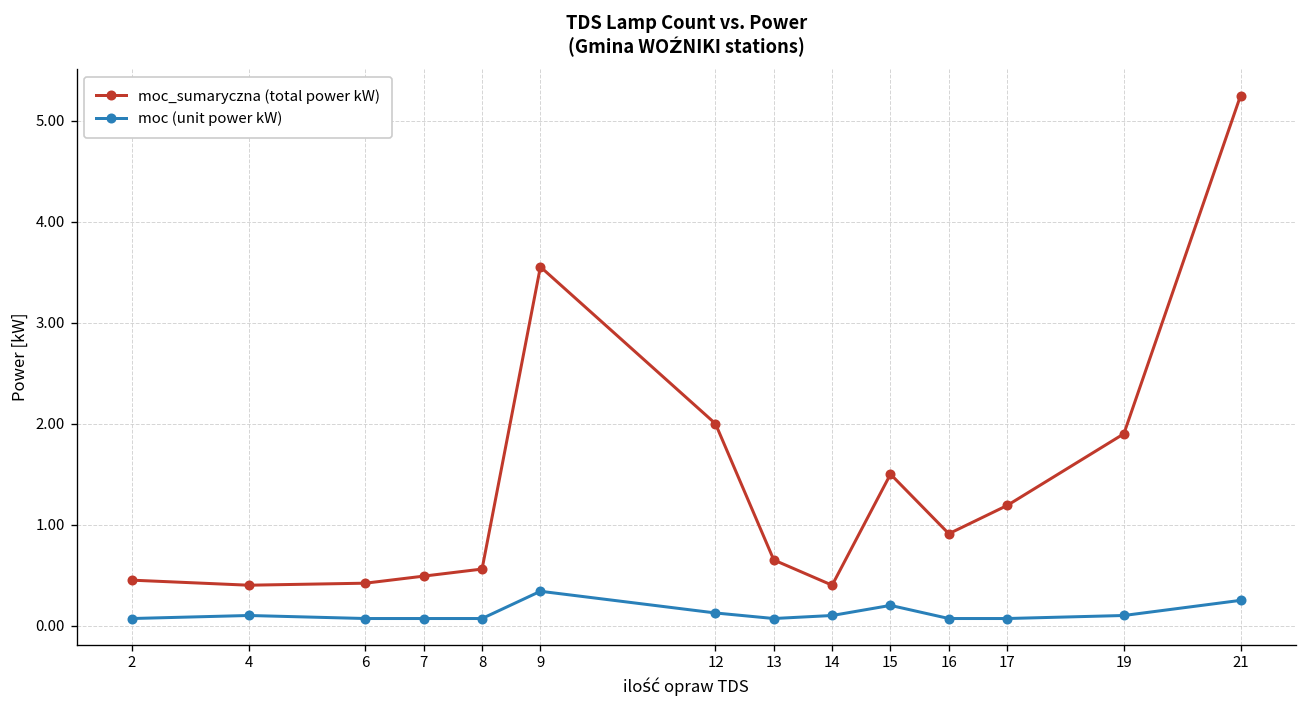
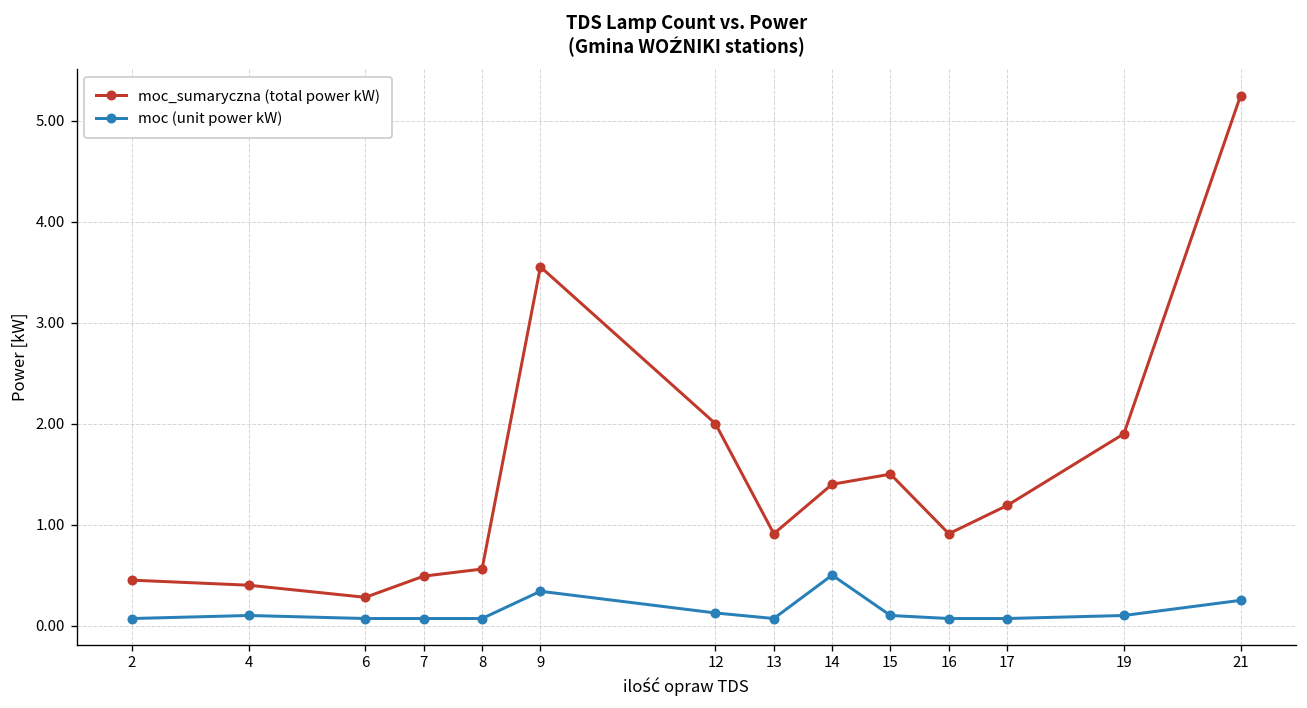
  {
    "moc_sumaryczna (total power kW)": {
      "2": 0.5,
      "4": 0.4,
-     "6": 0.4,
+     "6": 0.3,
      "7": 0.5,
      "8": 0.6,
      "9": 3.6,
      "12": 2.0,
-     "13": 0.7,
-     "14": 0.4,
+     "13": 0.9,
+     "14": 1.4,
      "15": 1.5,
      "16": 0.9,
      "17": 1.2,
      "19": 1.9,
      "21": 5.3
    },
    "moc (unit power kW)": {
      "2": 0.1,
      "4": 0.1,
      "6": 0.1,
      "7": 0.1,
      "8": 0.1,
      "9": 0.3,
      "12": 0.1,
      "13": 0.1,
-     "14": 0.1,
-     "15": 0.2,
+     "14": 0.5,
+     "15": 0.1,
      "16": 0.1,
      "17": 0.1,
      "19": 0.1,
      "21": 0.3
    }
  }
